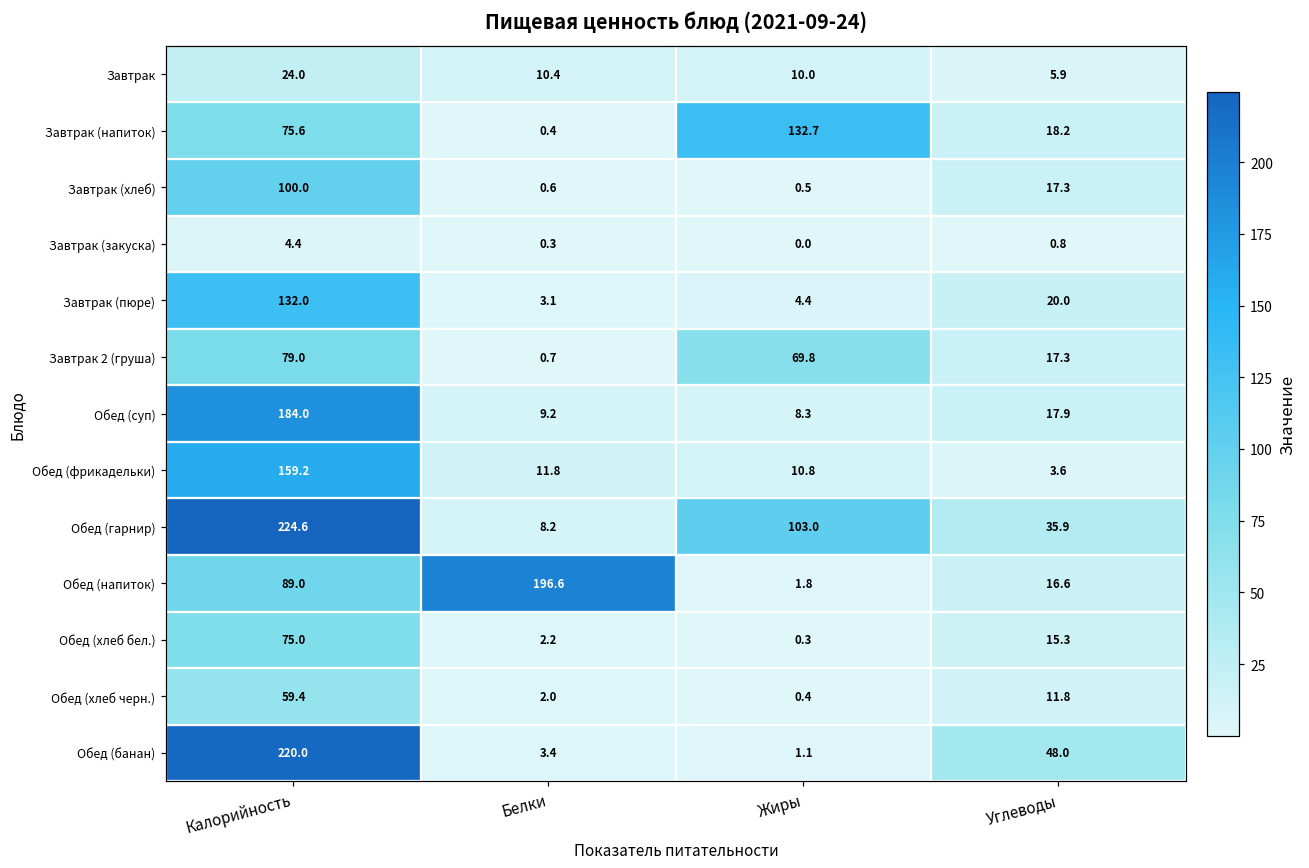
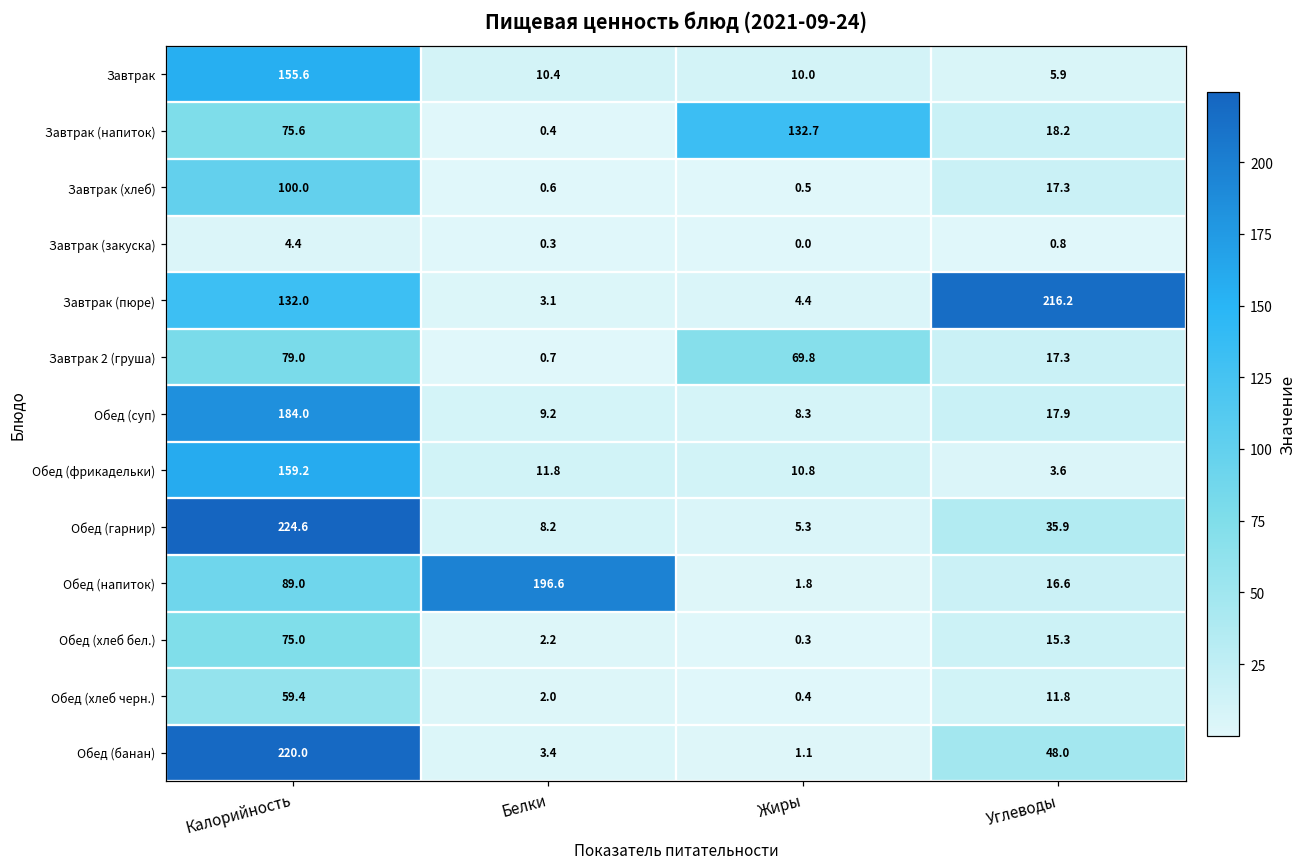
  {
    "Завтрак": {
-     "Калорийность": 24.0,
+     "Калорийность": 155.6,
      "Белки": 10.4,
      "Жиры": 10.0,
      "Углеводы": 5.9
    },
    "Завтрак (напиток)": {
      "Калорийность": 75.6,
      "Белки": 0.4,
      "Жиры": 132.7,
      "Углеводы": 18.2
    },
    "Завтрак (хлеб)": {
      "Калорийность": 100.0,
      "Белки": 0.6,
      "Жиры": 0.5,
      "Углеводы": 17.3
    },
    "Завтрак (закуска)": {
      "Калорийность": 4.4,
      "Белки": 0.3,
      "Жиры": 0.0,
      "Углеводы": 0.8
    },
    "Завтрак (пюре)": {
      "Калорийность": 132.0,
      "Белки": 3.1,
      "Жиры": 4.4,
-     "Углеводы": 20.0
+     "Углеводы": 216.2
    },
    "Завтрак 2 (груша)": {
      "Калорийность": 79.0,
      "Белки": 0.7,
      "Жиры": 69.8,
      "Углеводы": 17.3
    },
    "Обед (суп)": {
      "Калорийность": 184.0,
      "Белки": 9.2,
      "Жиры": 8.3,
      "Углеводы": 17.9
    },
    "Обед (фрикадельки)": {
      "Калорийность": 159.2,
      "Белки": 11.8,
      "Жиры": 10.8,
      "Углеводы": 3.6
    },
    "Обед (гарнир)": {
      "Калорийность": 224.6,
      "Белки": 8.2,
-     "Жиры": 103.0,
+     "Жиры": 5.3,
      "Углеводы": 35.9
    },
    "Обед (напиток)": {
      "Калорийность": 89.0,
      "Белки": 196.6,
      "Жиры": 1.8,
      "Углеводы": 16.6
    },
    "Обед (хлеб бел.)": {
      "Калорийность": 75.0,
      "Белки": 2.2,
      "Жиры": 0.3,
      "Углеводы": 15.3
    },
    "Обед (хлеб черн.)": {
      "Калорийность": 59.4,
      "Белки": 2.0,
      "Жиры": 0.4,
      "Углеводы": 11.8
    },
    "Обед (банан)": {
      "Калорийность": 220.0,
      "Белки": 3.4,
      "Жиры": 1.1,
      "Углеводы": 48.0
    }
  }
